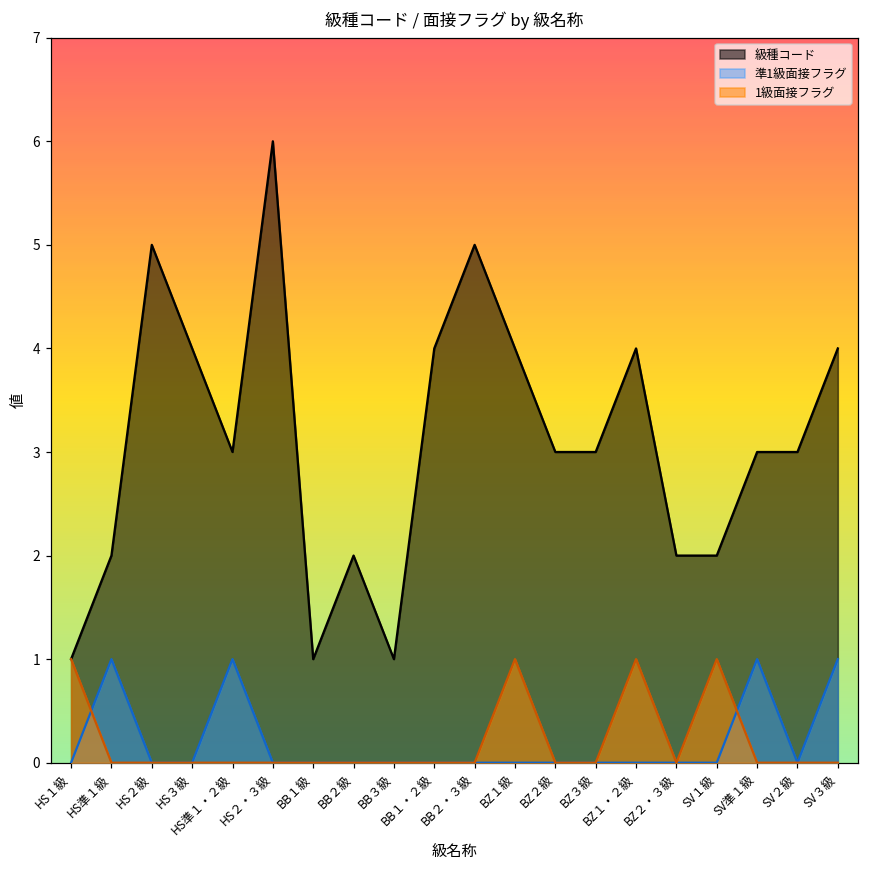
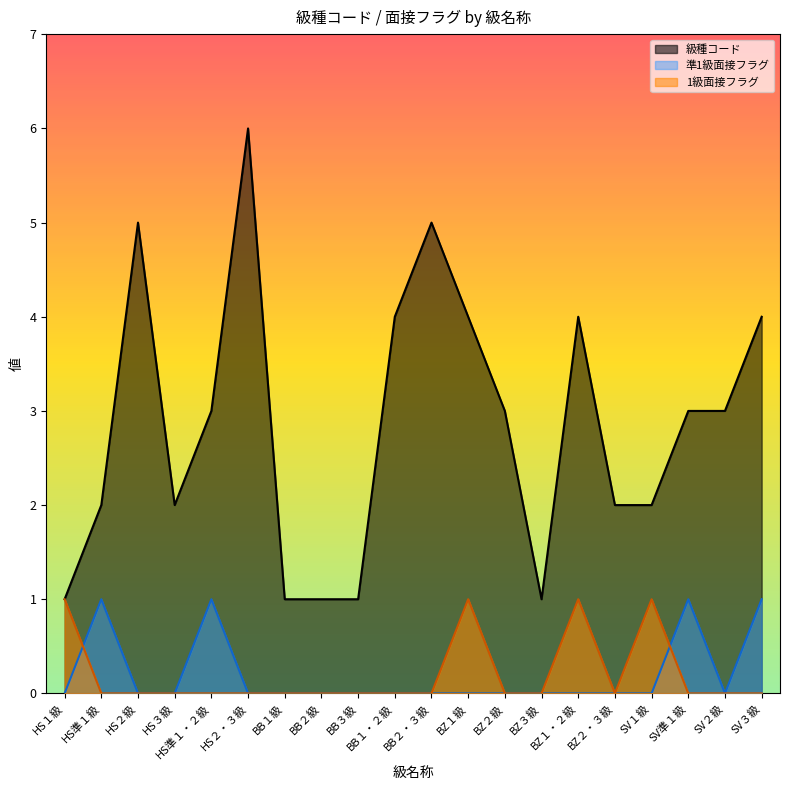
  {
    "級種コード": {
      "HS準１級": 2,
      "HS２級": 5,
-     "HS３級": 4,
+     "HS３級": 2,
      "HS準１・２級": 3,
      "HS２・３級": 6,
      "BB１級": 1,
-     "BB２級": 2,
+     "BB２級": 1,
      "BB３級": 1,
      "BB１・２級": 4,
      "BB２・３級": 5,
      "BZ１級": 4,
      "BZ２級": 3,
-     "BZ３級": 3,
+     "BZ３級": 1,
      "BZ１・２級": 4,
      "BZ２・３級": 2,
      "SV１級": 2,
      "SV準１級": 3,
      "SV２級": 3,
      "SV３級": 4
    },
    "準1級面接フラグ": {
      "HS１級": 0,
      "HS準１級": 1,
      "HS準１・２級": 1,
      "BZ１級": 0,
      "BZ１・２級": 0,
      "SV１級": 0,
      "SV準１級": 1,
      "SV３級": 1
    },
    "1級面接フラグ": {
      "HS準１級": 0,
      "HS準１・２級": 0,
      "BZ１級": 1,
      "BZ１・２級": 1,
      "SV１級": 1,
      "SV準１級": 0,
      "SV３級": 0
    }
  }
